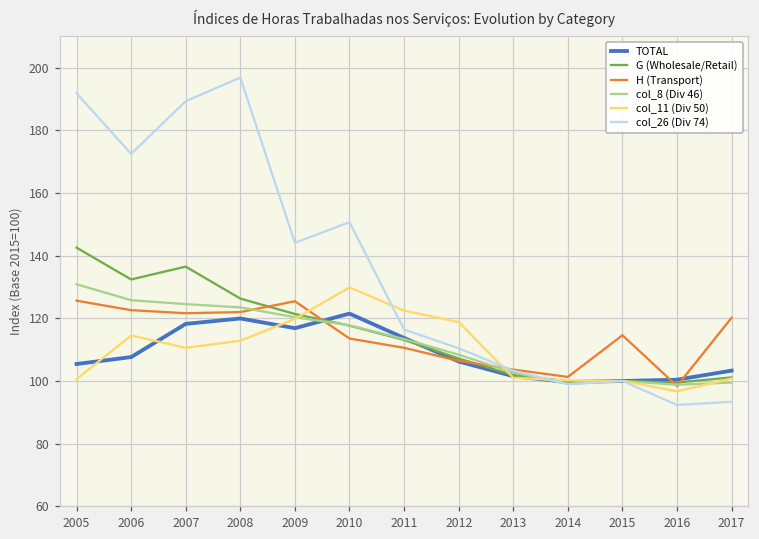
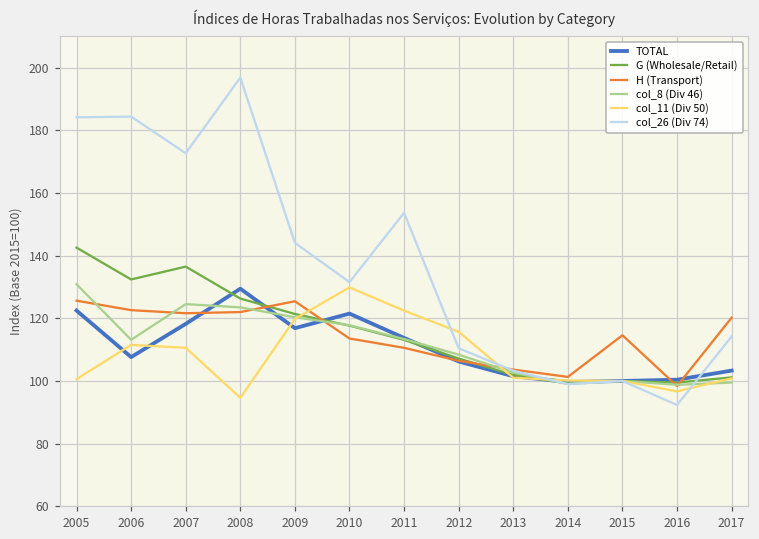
  {
    "TOTAL": {
-     "2005": 105,
+     "2005": 122,
      "2006": 108,
      "2007": 118,
-     "2008": 120,
+     "2008": 129,
      "2009": 117,
      "2010": 122,
      "2016": 100,
      "2017": 103
    },
    "G (Wholesale/Retail)": {
      "2005": 143,
      "2006": 132,
      "2007": 137,
      "2008": 126,
      "2009": 121
    },
    "H (Transport)": {
      "2005": 126,
      "2006": 123,
      "2007": 122,
      "2008": 122,
      "2009": 125,
      "2010": 114,
      "2011": 111,
      "2014": 101,
      "2015": 115,
      "2017": 120
    },
    "col_8 (Div 46)": {
      "2005": 131,
-     "2006": 126,
+     "2006": 113,
      "2007": 125,
      "2008": 124,
      "2012": 108,
      "2017": 99
    },
    "col_11 (Div 50)": {
      "2005": 101,
-     "2006": 115,
+     "2006": 112,
      "2007": 111,
-     "2008": 113,
+     "2008": 95,
      "2010": 130,
      "2011": 122,
-     "2012": 119,
+     "2012": 116,
      "2016": 97
    },
    "col_26 (Div 74)": {
-     "2005": 192,
-     "2006": 173,
-     "2007": 189,
+     "2005": 184,
+     "2006": 184,
+     "2007": 173,
      "2008": 197,
      "2009": 144,
-     "2010": 151,
-     "2011": 116,
+     "2010": 132,
+     "2011": 154,
      "2012": 110,
      "2016": 92,
-     "2017": 93
+     "2017": 114
    }
  }
